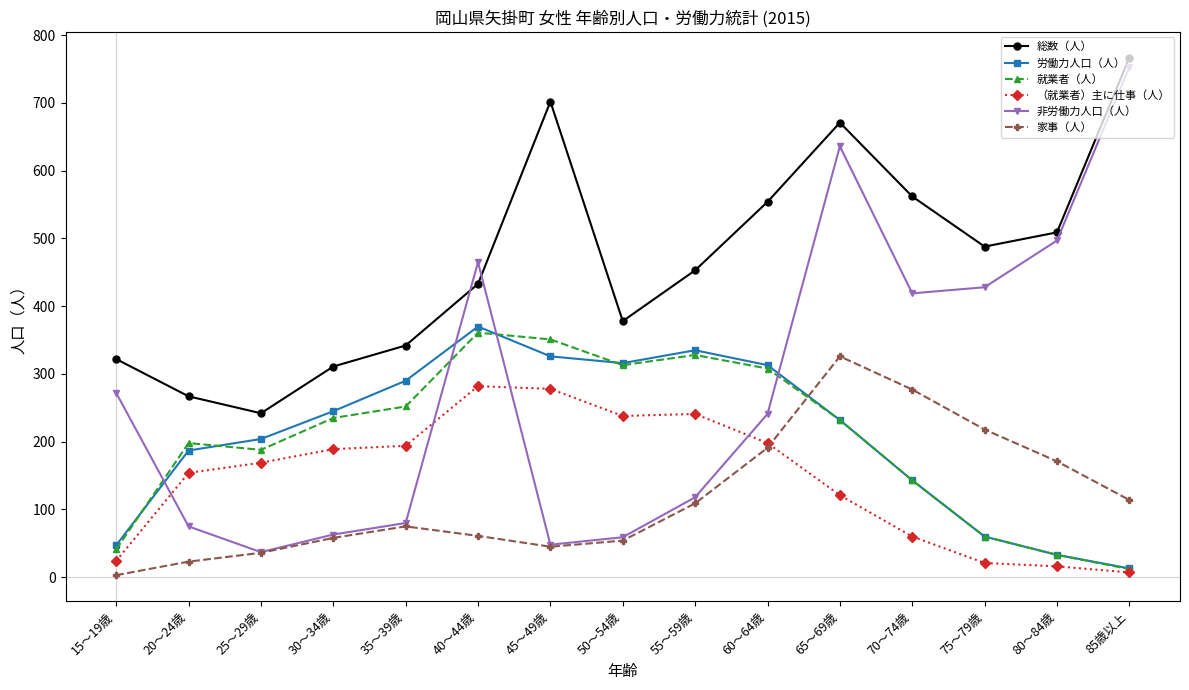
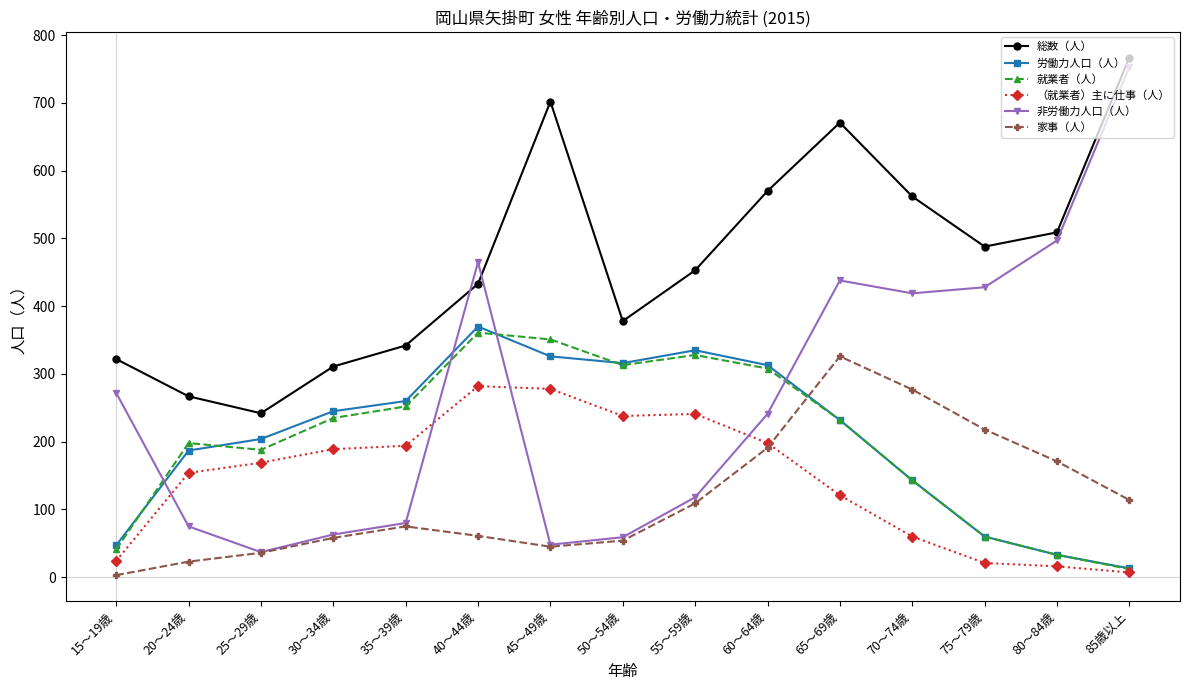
  {
    "総数（人）": {
      "15～19歳": 320,
      "20～24歳": 270,
      "25～29歳": 240,
      "30～34歳": 310,
      "35～39歳": 340,
      "40～44歳": 430,
      "45～49歳": 700,
      "50～54歳": 380,
      "55～59歳": 450,
-     "60～64歳": 550,
+     "60～64歳": 570,
      "65～69歳": 670,
      "70～74歳": 560,
      "75～79歳": 490,
      "80～84歳": 510
    },
    "労働力人口（人）": {
      "15～19歳": 50,
      "20～24歳": 190,
      "25～29歳": 200,
      "30～34歳": 250,
-     "35～39歳": 290,
+     "35～39歳": 260,
      "40～44歳": 370,
      "45～49歳": 330,
      "55～59歳": 340,
      "60～64歳": 310
    },
    "就業者（人）": {
      "15～19歳": 40,
      "20～24歳": 200,
      "25～29歳": 190,
      "30～34歳": 240,
      "35～39歳": 250,
      "40～44歳": 360,
      "45～49歳": 350,
      "55～59歳": 330,
      "60～64歳": 310
    },
    "（就業者）主に仕事（人）": {
      "15～19歳": 20,
      "20～24歳": 150,
      "25～29歳": 170,
      "30～34歳": 190,
      "35～39歳": 190,
      "40～44歳": 280,
      "45～49歳": 280,
      "50～54歳": 240,
      "55～59歳": 240,
      "60～64歳": 200,
      "65～69歳": 120,
      "70～74歳": 60,
      "75～79歳": 20,
      "80～84歳": 20,
      "85歳以上": 10
    },
    "非労働力人口（人）": {
      "15～19歳": 270,
      "20～24歳": 80,
      "30～34歳": 60,
      "35～39歳": 80,
      "40～44歳": 470,
      "50～54歳": 60,
      "55～59歳": 120,
      "60～64歳": 240,
-     "65～69歳": 640,
+     "65～69歳": 440,
      "70～74歳": 420,
      "75～79歳": 430,
      "80～84歳": 500
    },
    "家事（人）": {
      "15～19歳": 0,
      "20～24歳": 20,
      "30～34歳": 60,
      "35～39歳": 80,
      "40～44歳": 60,
      "50～54歳": 50,
      "55～59歳": 110,
      "60～64歳": 190,
      "65～69歳": 330,
      "70～74歳": 280,
      "75～79歳": 220,
      "80～84歳": 170,
      "85歳以上": 110
    }
  }
